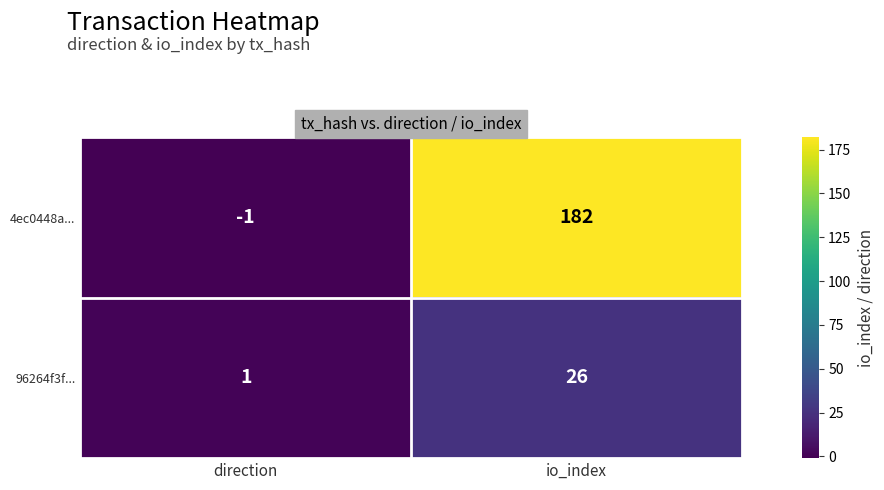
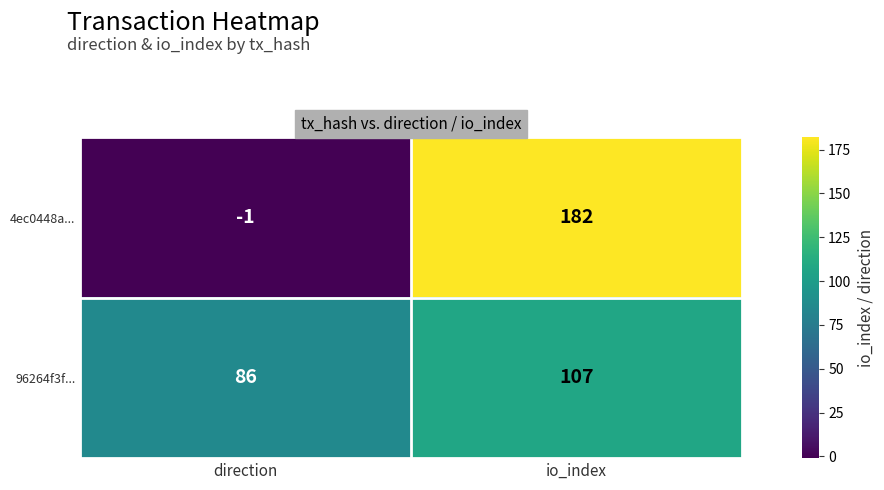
  {
    "4ec0448a...": {
      "direction": -1,
      "io_index": 182
    },
    "96264f3f...": {
-     "direction": 1,
-     "io_index": 26
+     "direction": 86,
+     "io_index": 107
    }
  }
